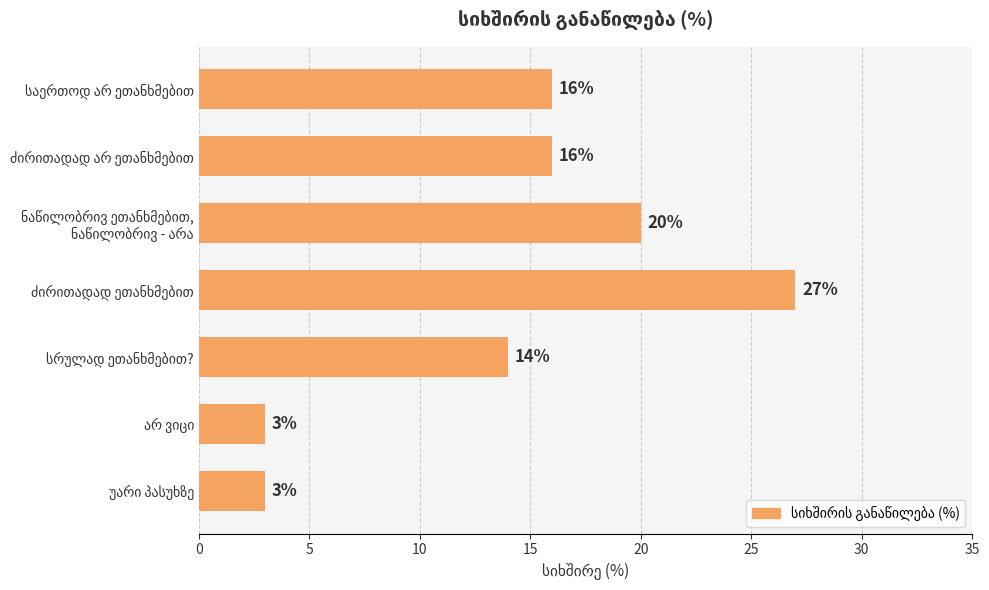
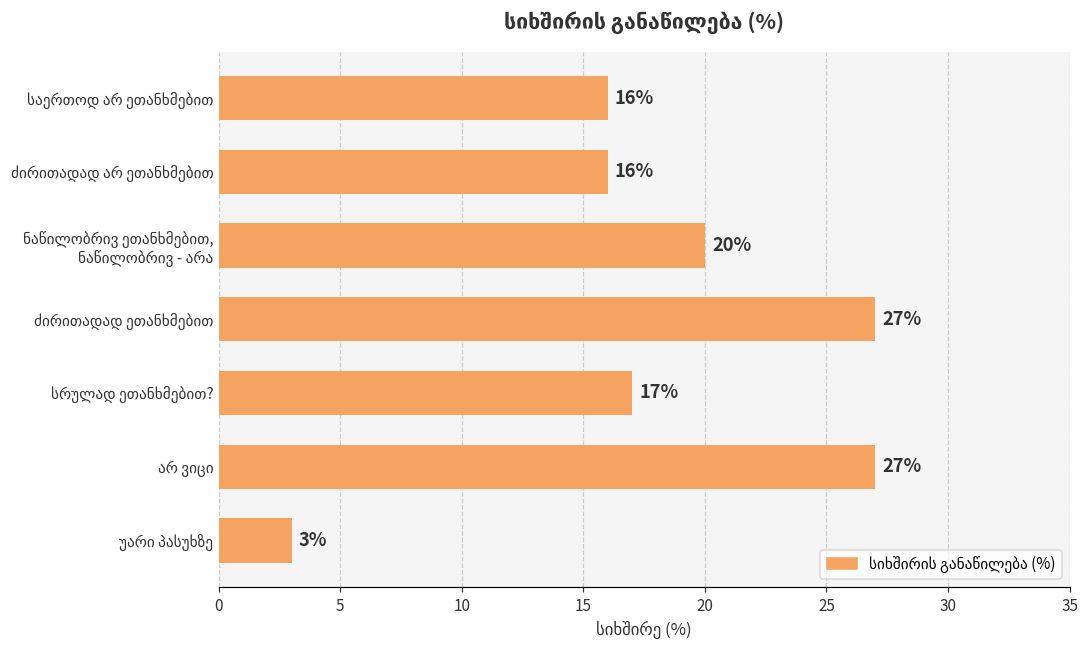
  {
    "საერთოდ არ ეთანხმებით": "16%",
    "ძირითადად არ ეთანხმებით": "16%",
    "ნაწილობრივ ეთანხმებით, ნაწილობრივ - არა": "20%",
    "ძირითადად ეთანხმებით": "27%",
-   "სრულად ეთანხმებით?": "14%",
-   "არ ვიცი": "3%",
+   "სრულად ეთანხმებით?": "17%",
+   "არ ვიცი": "27%",
    "უარი პასუხზე": "3%"
  }
